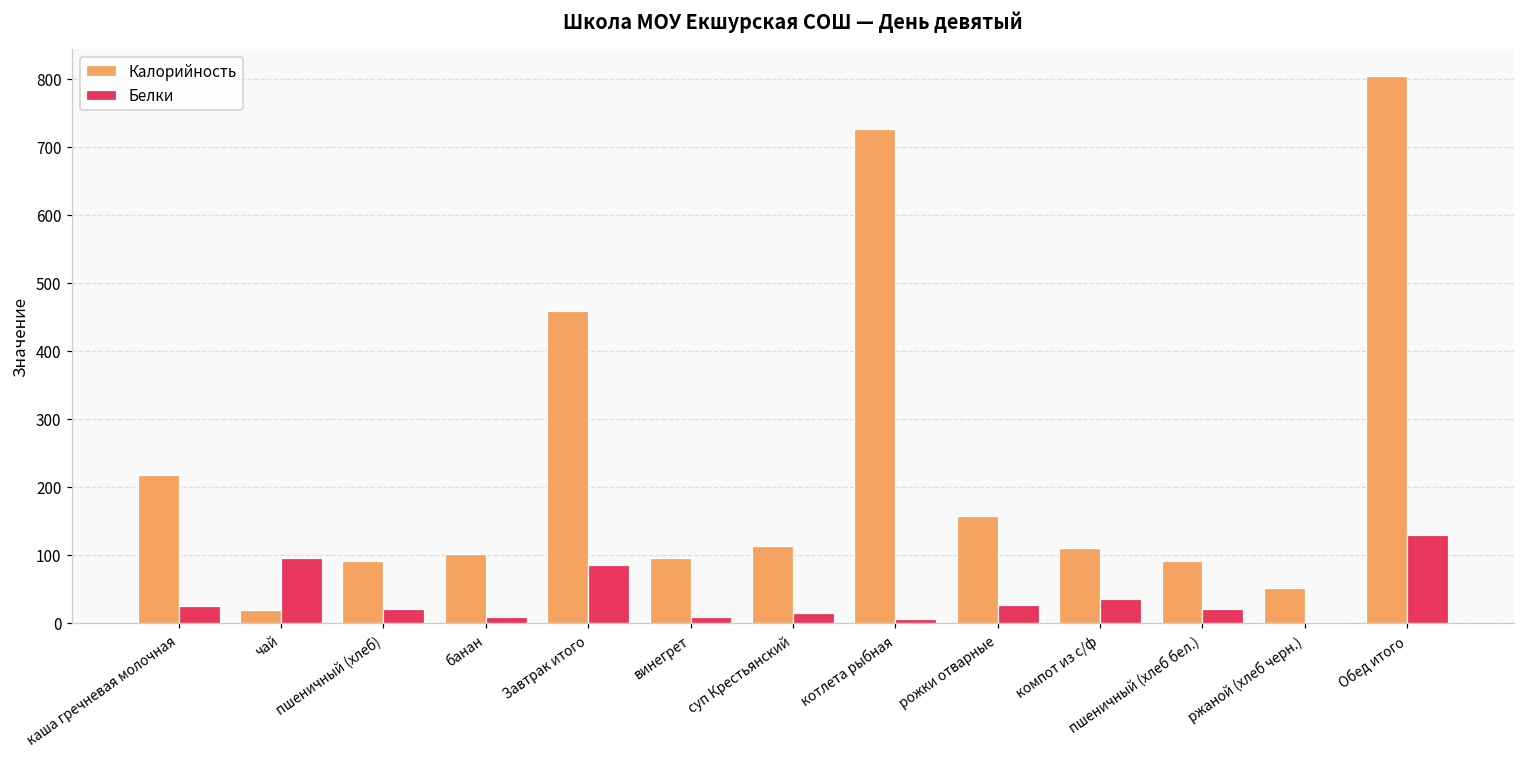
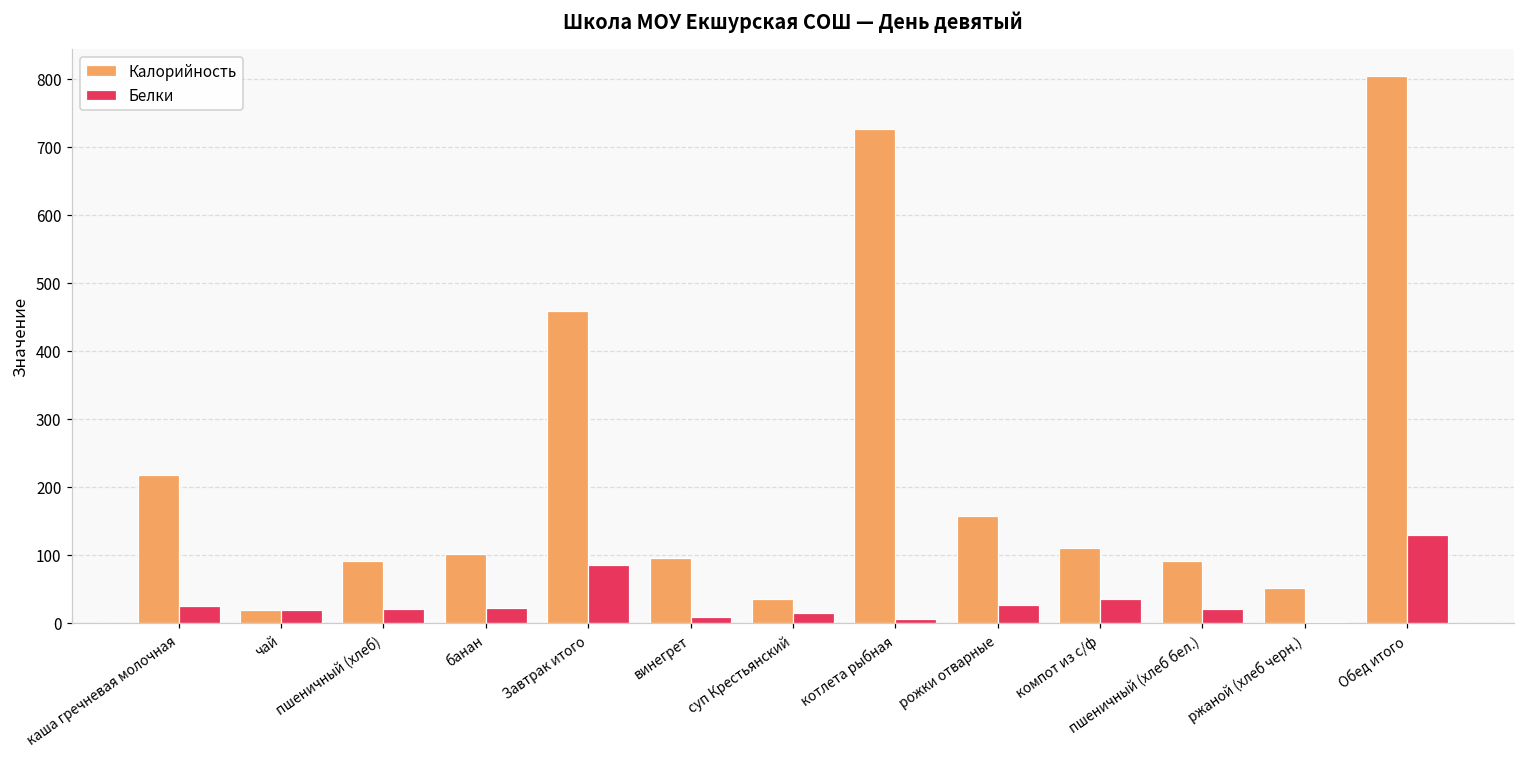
  {
    "Калорийность": {
      "каша гречневая молочная": 220,
      "чай": 20,
      "пшеничный (хлеб)": 90,
      "банан": 100,
      "Завтрак итого": 460,
      "винегрет": 90,
-     "суп Крестьянский": 110,
+     "суп Крестьянский": 40,
      "котлета рыбная": 730,
      "рожки отварные": 160,
      "компот из с/ф": 110,
      "пшеничный (хлеб бел.)": 90,
      "ржаной (хлеб черн.)": 50,
      "Обед итого": 800
    },
    "Белки": {
      "каша гречневая молочная": 30,
-     "чай": 100,
+     "чай": 20,
      "пшеничный (хлеб)": 20,
-     "банан": 10,
+     "банан": 20,
      "Завтрак итого": 90,
      "винегрет": 10,
      "суп Крестьянский": 10,
      "котлета рыбная": 10,
      "рожки отварные": 30,
      "компот из с/ф": 40,
      "пшеничный (хлеб бел.)": 20,
      "Обед итого": 130
    }
  }
